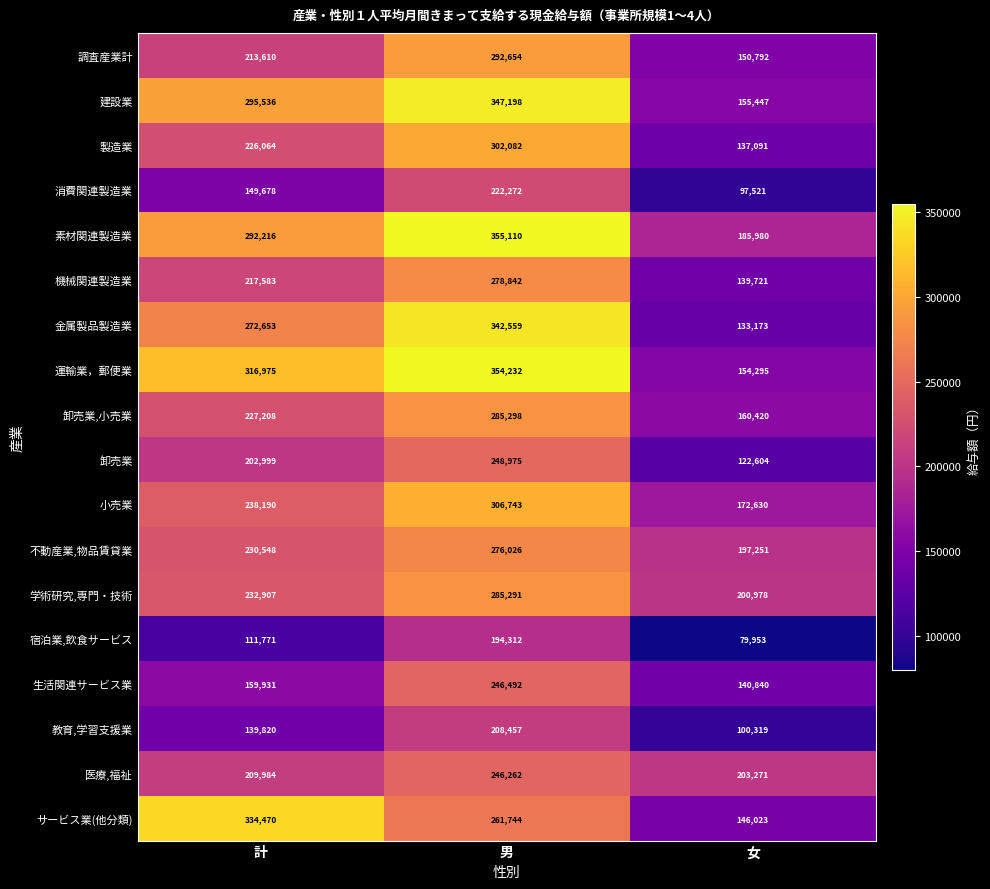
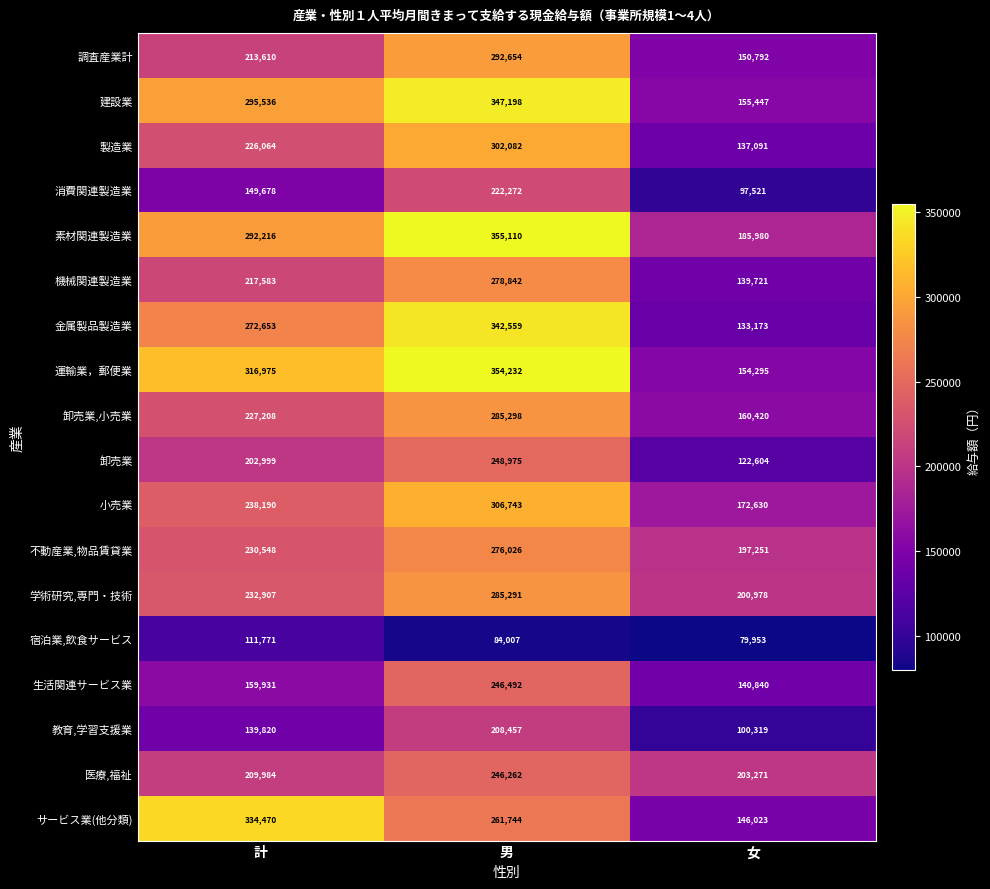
  {
    "調査産業計": {
      "計": "213,610",
      "男": "292,654",
      "女": "150,792"
    },
    "建設業": {
      "計": "295,536",
      "男": "347,198",
      "女": "155,447"
    },
    "製造業": {
      "計": "226,064",
      "男": "302,082",
      "女": "137,091"
    },
    "消費関連製造業": {
      "計": "149,678",
      "男": "222,272",
      "女": "97,521"
    },
    "素材関連製造業": {
      "計": "292,216",
      "男": "355,110",
      "女": "185,980"
    },
    "機械関連製造業": {
      "計": "217,583",
      "男": "278,842",
      "女": "139,721"
    },
    "金属製品製造業": {
      "計": "272,653",
      "男": "342,559",
      "女": "133,173"
    },
    "運輸業，郵便業": {
      "計": "316,975",
      "男": "354,232",
      "女": "154,295"
    },
    "卸売業,小売業": {
      "計": "227,208",
      "男": "285,298",
      "女": "160,420"
    },
    "卸売業": {
      "計": "202,999",
      "男": "248,975",
      "女": "122,604"
    },
    "小売業": {
      "計": "238,190",
      "男": "306,743",
      "女": "172,630"
    },
    "不動産業,物品賃貸業": {
      "計": "230,548",
      "男": "276,026",
      "女": "197,251"
    },
    "学術研究,専門・技術": {
      "計": "232,907",
      "男": "285,291",
      "女": "200,978"
    },
    "宿泊業,飲食サービス": {
      "計": "111,771",
-     "男": "194,312",
+     "男": "84,007",
      "女": "79,953"
    },
    "生活関連サービス業": {
      "計": "159,931",
      "男": "246,492",
      "女": "140,840"
    },
    "教育,学習支援業": {
      "計": "139,820",
      "男": "208,457",
      "女": "100,319"
    },
    "医療,福祉": {
      "計": "209,984",
      "男": "246,262",
      "女": "203,271"
    },
    "サービス業(他分類)": {
      "計": "334,470",
      "男": "261,744",
      "女": "146,023"
    }
  }
